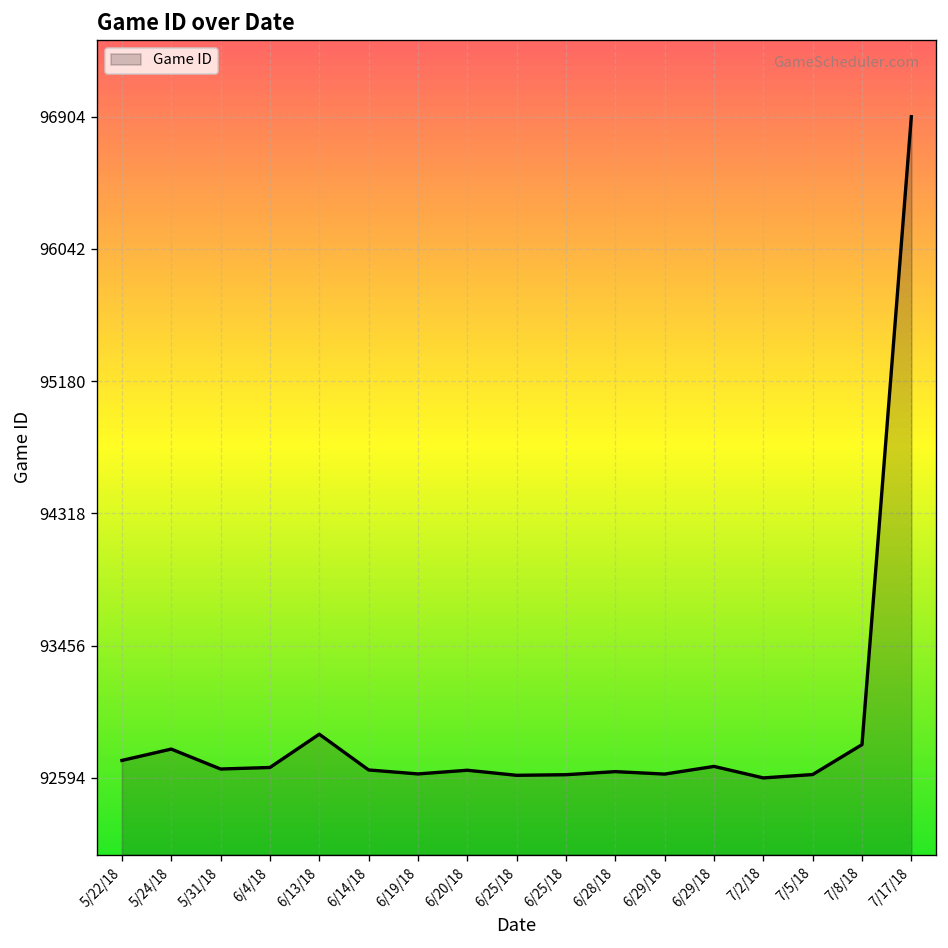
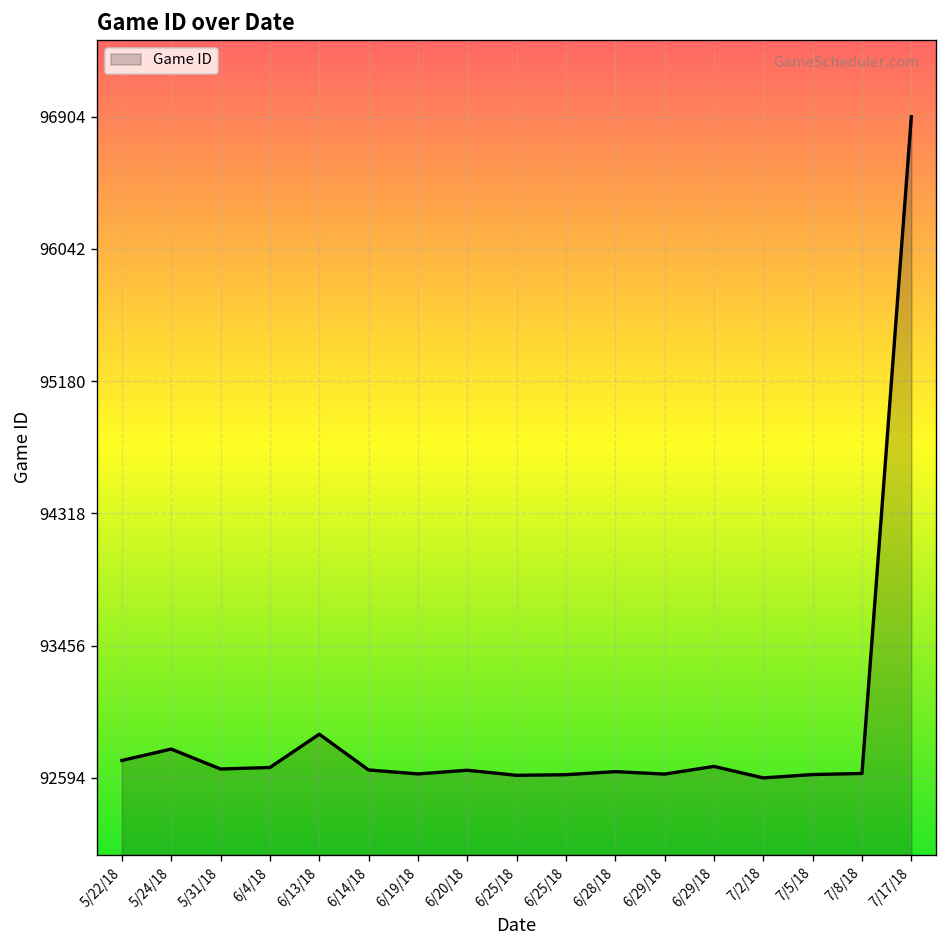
  {
    "5/22/18": 92710,
    "5/24/18": 92780,
    "5/31/18": 92650,
    "6/4/18": 92660,
    "6/13/18": 92880,
    "6/14/18": 92650,
    "6/19/18": 92620,
    "6/20/18": 92640,
    "6/28/18": 92640,
    "7/2/18": 92590,
    "7/5/18": 92620,
-   "7/8/18": 92810,
+   "7/8/18": 92620,
    "7/17/18": 96900
  }
